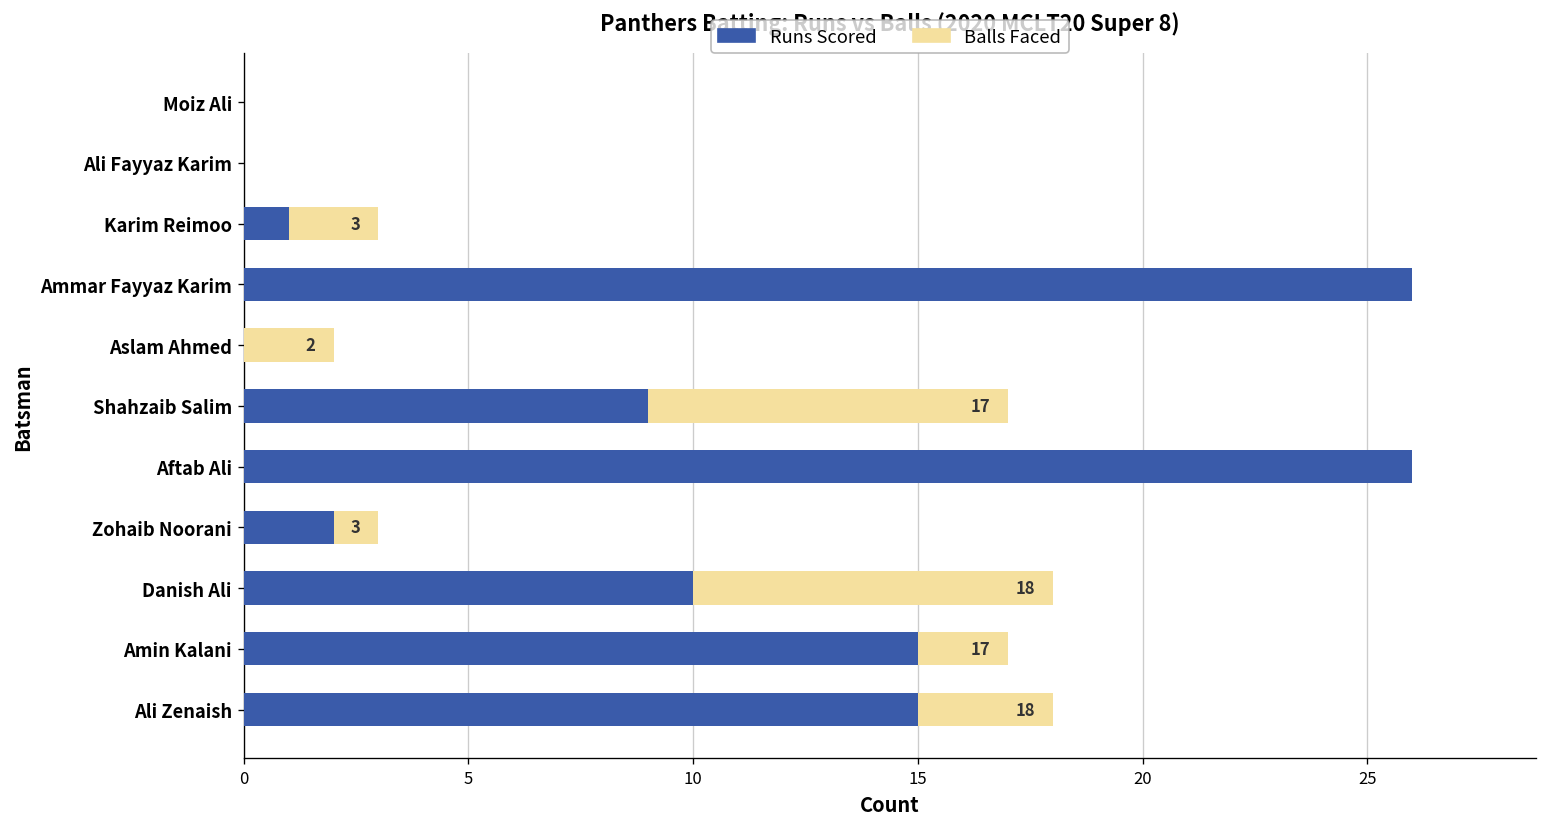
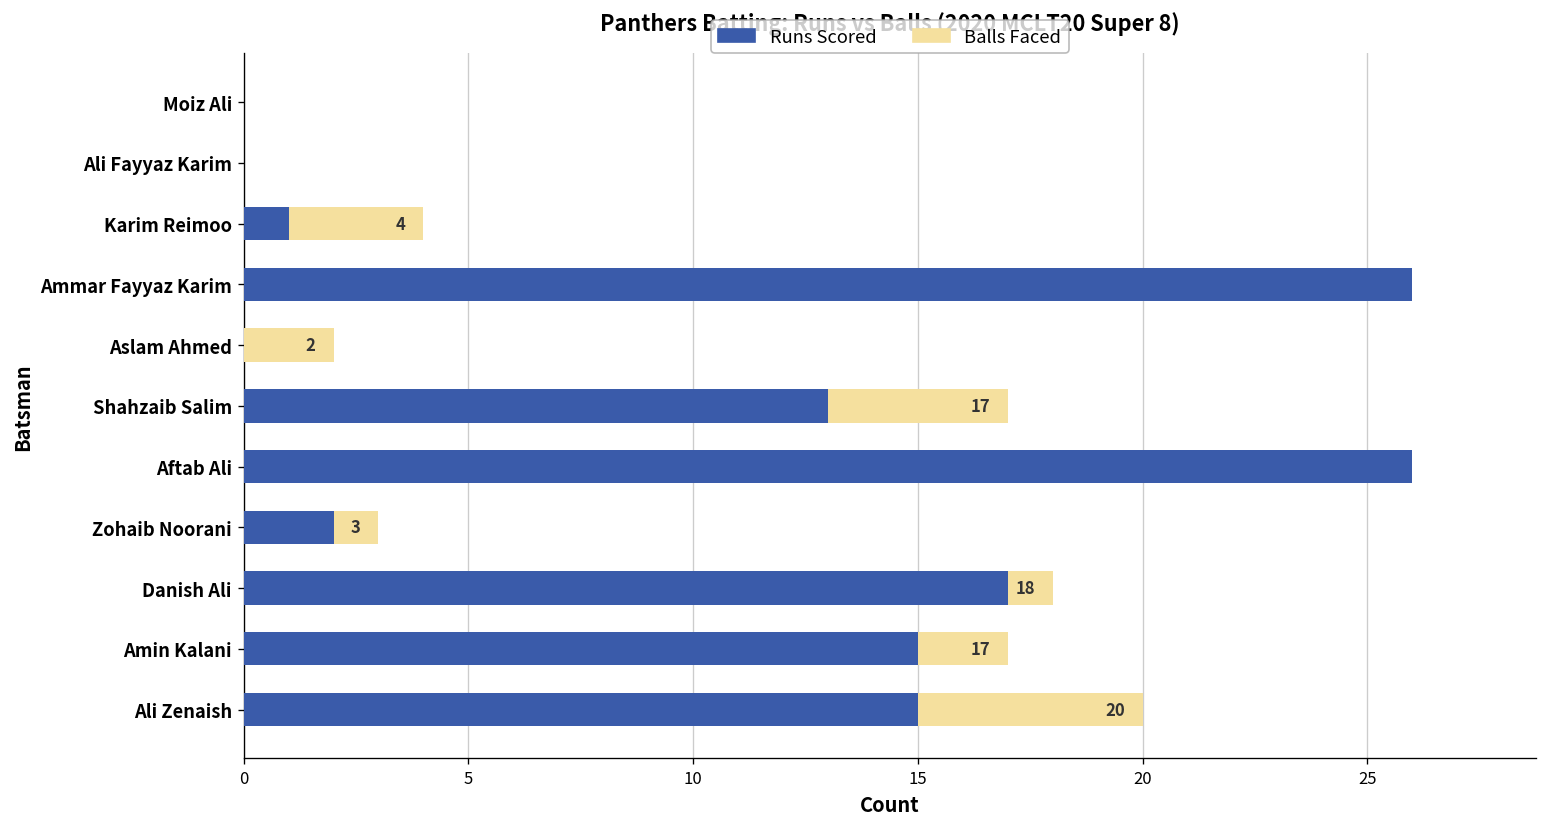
  {
    "Balls Faced": {
-     "Karim Reimoo": 3,
+     "Karim Reimoo": 4,
      "Aslam Ahmed": 2,
      "Shahzaib Salim": 17,
      "Zohaib Noorani": 3,
      "Danish Ali": 18,
      "Amin Kalani": 17,
-     "Ali Zenaish": 18
+     "Ali Zenaish": 20
    },
    "Runs Scored": {
      "Moiz Ali": 0,
      "Ali Fayyaz Karim": 0,
      "Ammar Fayyaz Karim": 26,
      "Aslam Ahmed": 0,
-     "Shahzaib Salim": 9,
+     "Shahzaib Salim": 13,
      "Aftab Ali": 26,
-     "Danish Ali": 10
+     "Danish Ali": 17
    }
  }
